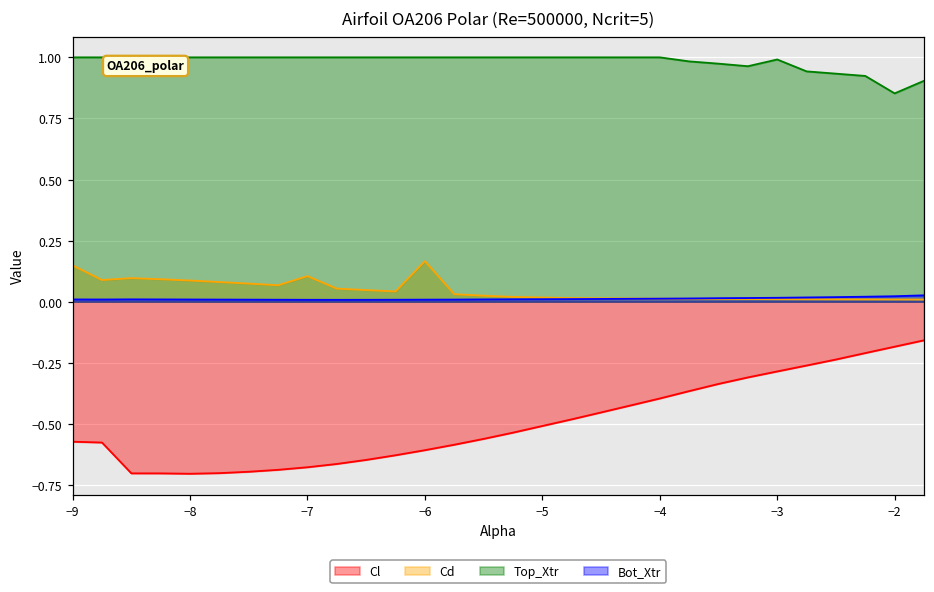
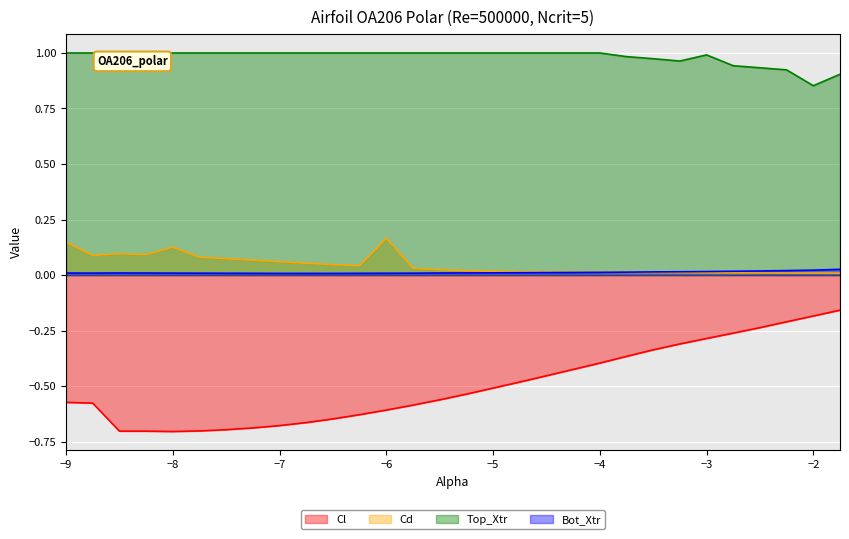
  {
    "Cd": {
      "−9": 0.15,
-     "−8": 0.09,
-     "−7": 0.10,
+     "−8": 0.13,
+     "−7": 0.06,
      "−6": 0.17
    },
    "Top_Xtr": {
      "−9": 1.00,
      "−8": 1.00,
      "−7": 1.00,
      "−6": 1.00,
      "−5": 1.00,
      "−4": 1.00,
      "−3": 0.99,
      "−2": 0.85
    },
    "Bot_Xtr": {
      "−2": 0.02
    }
  }
